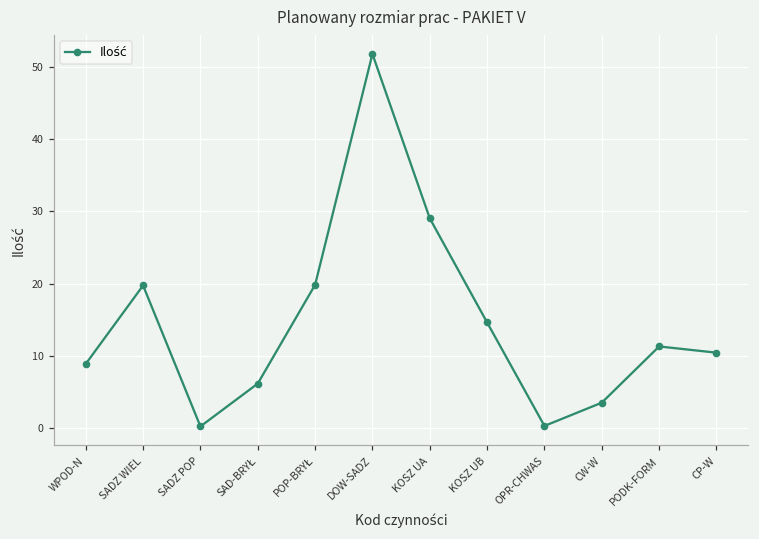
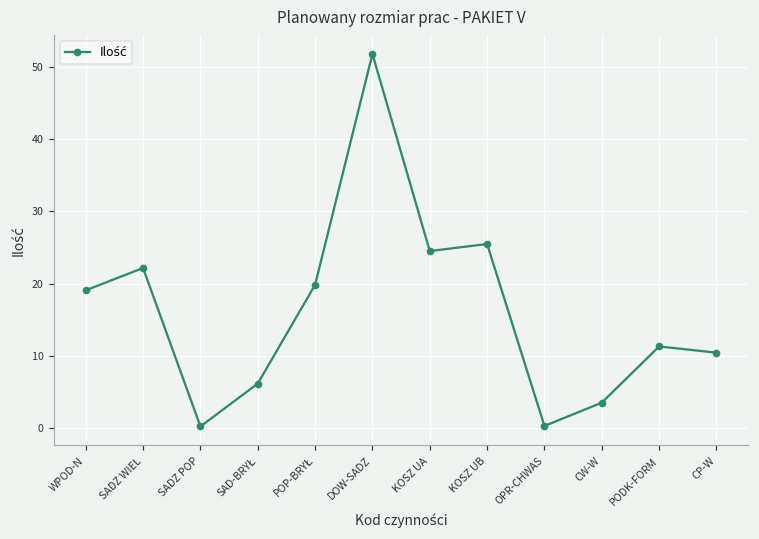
  {
-   "WPOD-N": 9,
-   "SADZ WIEL": 20,
+   "WPOD-N": 19,
+   "SADZ WIEL": 22,
    "SADZ POP": 0,
    "SAD-BRYŁ": 6,
    "POP-BRYŁ": 20,
    "DOW-SADZ": 52,
-   "KOSZ UA": 29,
-   "KOSZ UB": 15,
+   "KOSZ UA": 24,
+   "KOSZ UB": 25,
    "OPR-CHWAS": 0,
    "CW-W": 4,
    "PODK-FORM": 11,
    "CP-W": 10
  }
